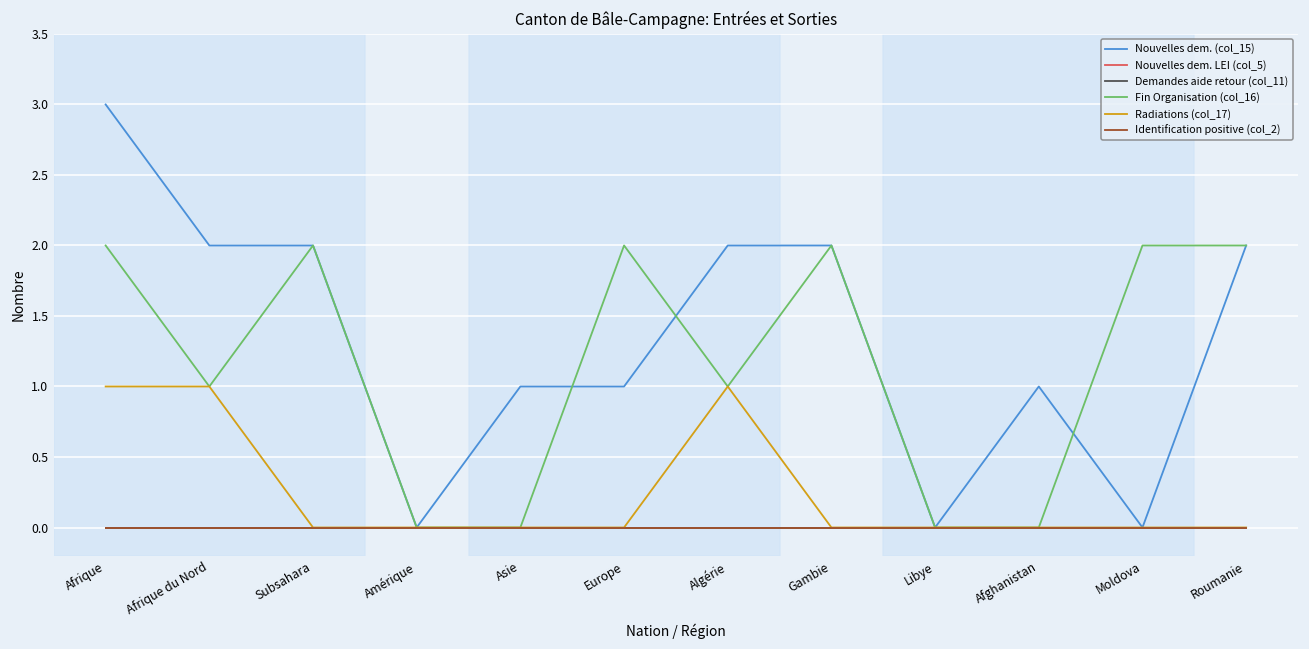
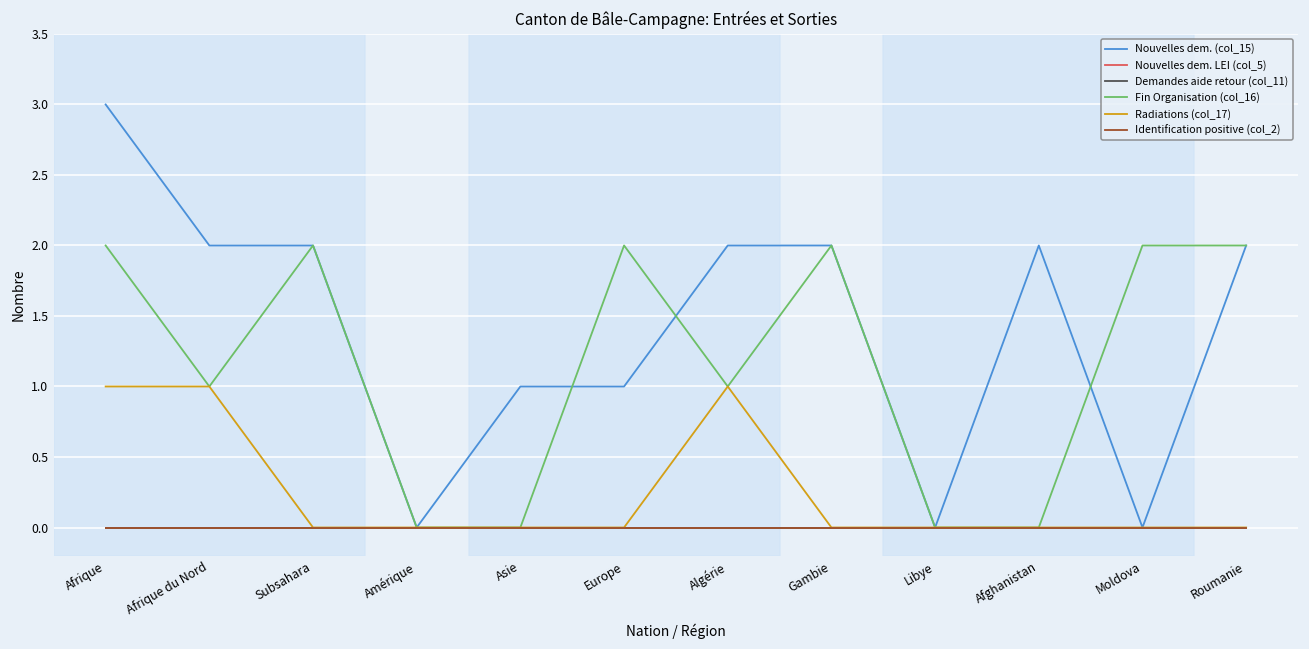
  {
    "Nouvelles dem. (col_15)": {
      "Afrique": 3,
      "Afrique du Nord": 2,
      "Asie": 1,
      "Europe": 1,
      "Algérie": 2,
-     "Afghanistan": 1
+     "Afghanistan": 2
    },
    "Identification positive (col_2)": {
      "Afrique": 0,
      "Afrique du Nord": 0,
      "Algérie": 0
    },
    "Fin Organisation (col_16)": {
      "Afrique": 2,
      "Europe": 2,
      "Moldova": 2
    },
    "Radiations (col_17)": {
      "Afrique": 1
    }
  }
